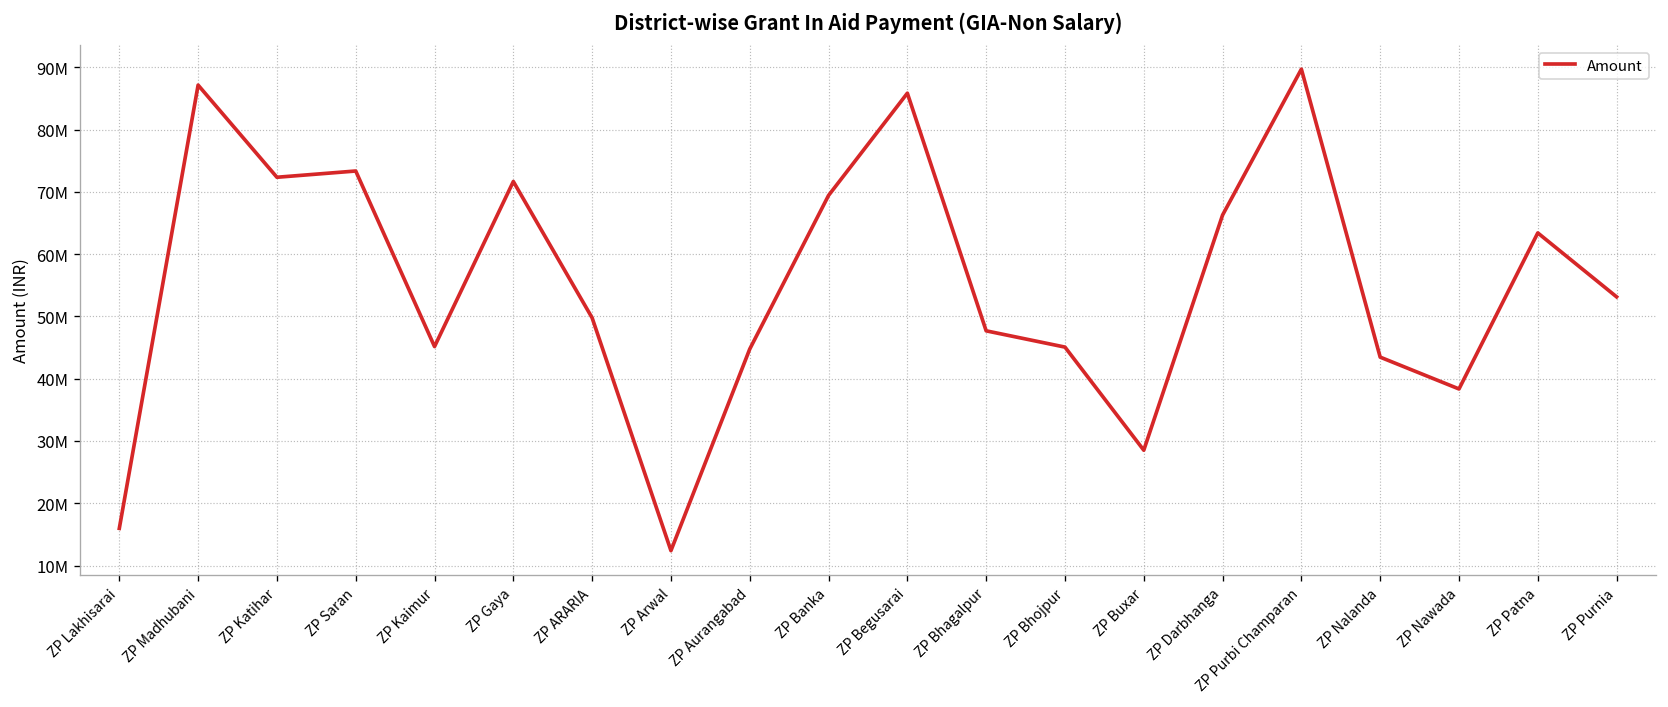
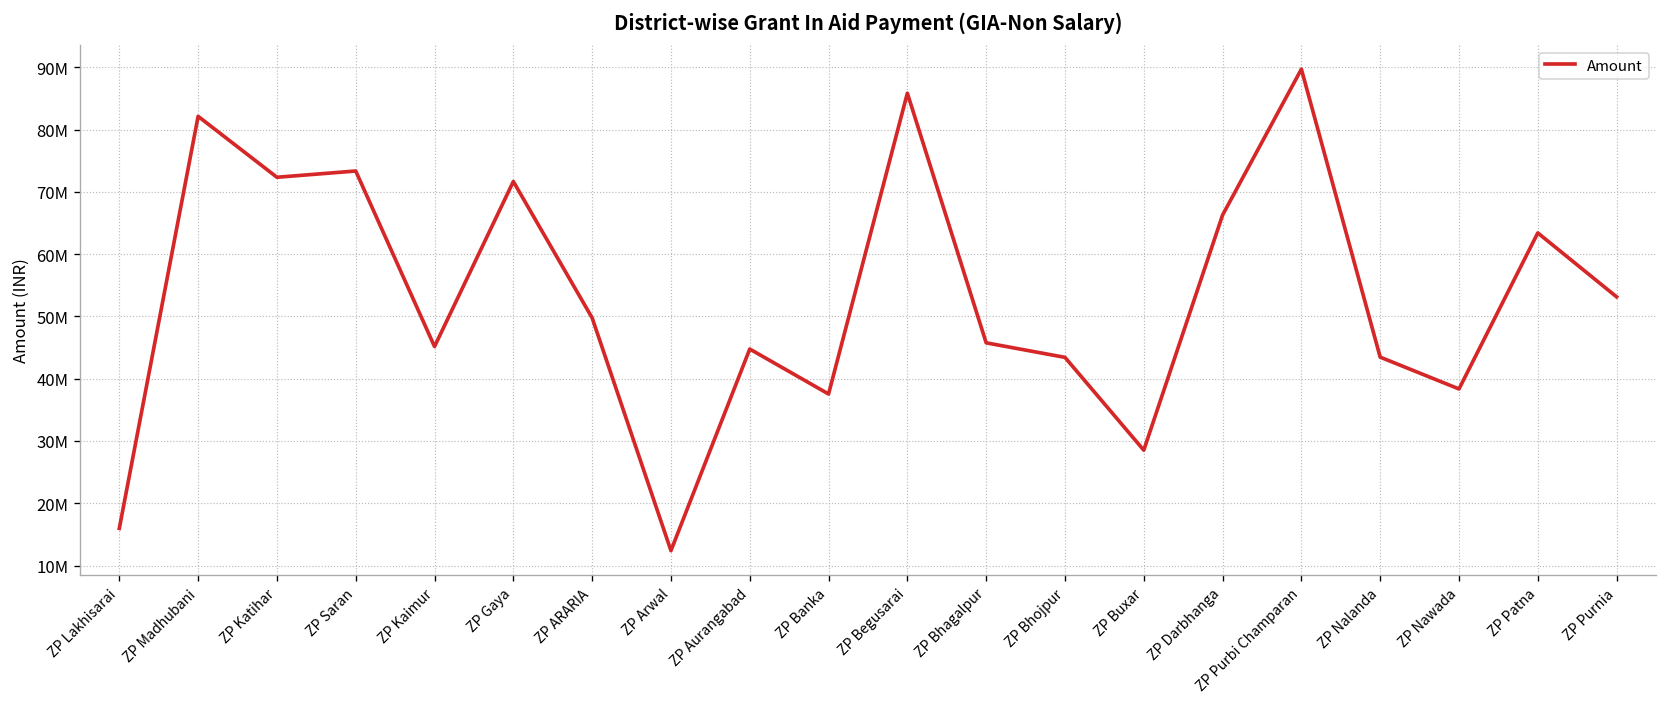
  {
    "ZP Lakhisarai": 16000000,
-   "ZP Madhubani": 87000000,
+   "ZP Madhubani": 82000000,
    "ZP Katihar": 72000000,
    "ZP Saran": 73000000,
    "ZP Kaimur": 45000000,
    "ZP Gaya": 72000000,
    "ZP ARARIA": 50000000,
    "ZP Arwal": 12000000,
    "ZP Aurangabad": 45000000,
-   "ZP Banka": 69000000,
+   "ZP Banka": 38000000,
    "ZP Begusarai": 86000000,
-   "ZP Bhagalpur": 48000000,
-   "ZP Bhojpur": 45000000,
+   "ZP Bhagalpur": 46000000,
+   "ZP Bhojpur": 43000000,
    "ZP Buxar": 29000000,
    "ZP Darbhanga": 66000000,
    "ZP Purbi Champaran": 90000000,
    "ZP Nalanda": 43000000,
    "ZP Nawada": 38000000,
    "ZP Patna": 63000000,
    "ZP Purnia": 53000000
  }
